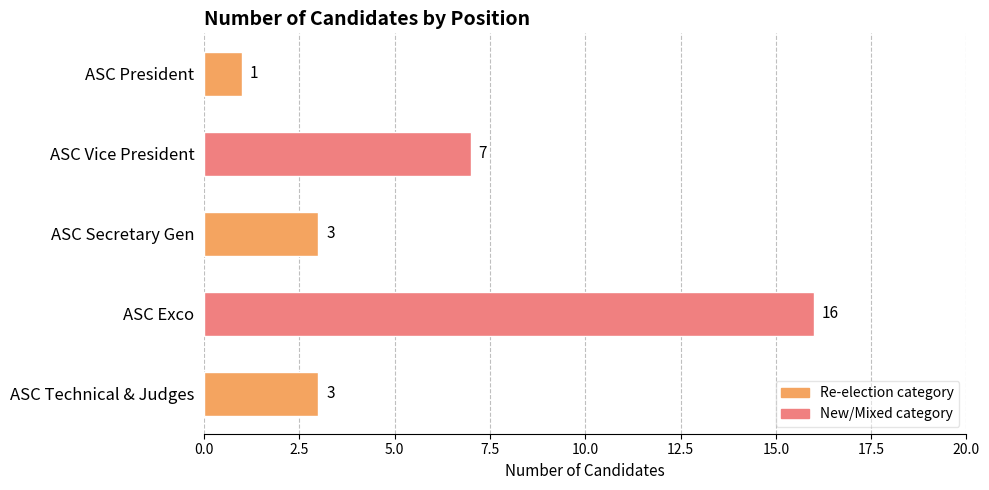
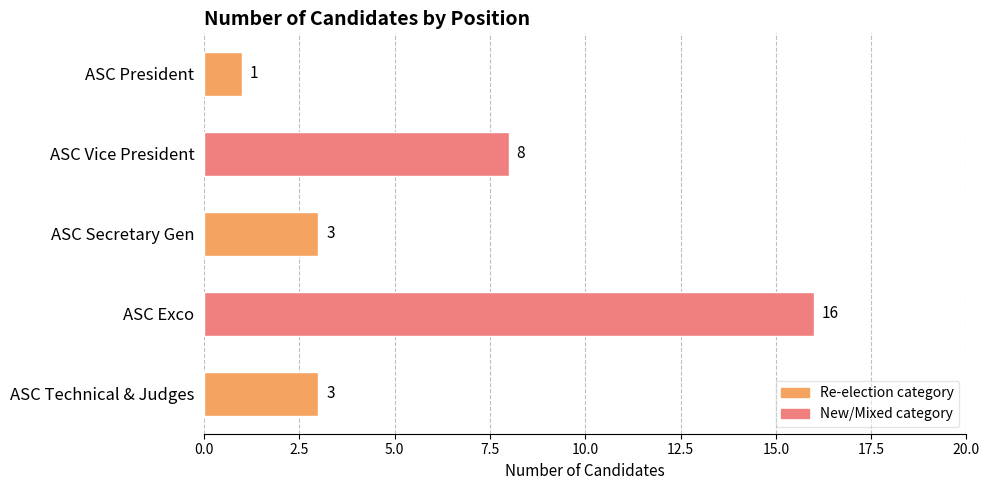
  {
    "ASC President": 1,
-   "ASC Vice President": 7,
+   "ASC Vice President": 8,
    "ASC Secretary Gen": 3,
    "ASC Exco": 16,
    "ASC Technical & Judges": 3
  }
